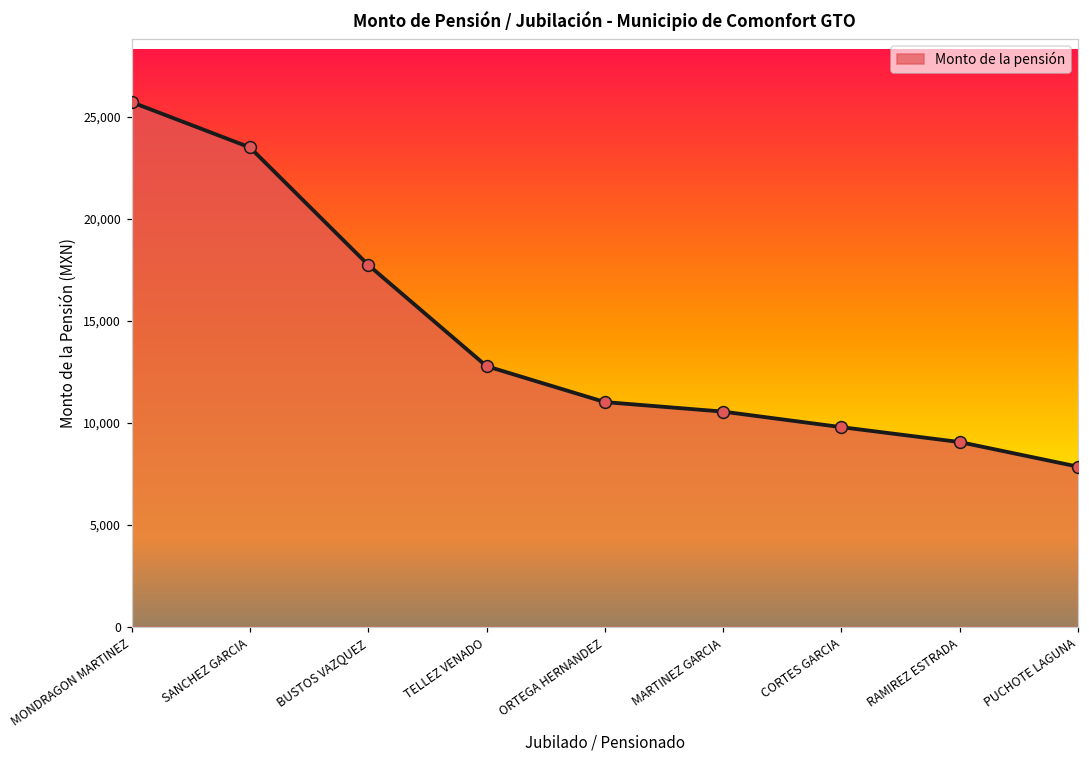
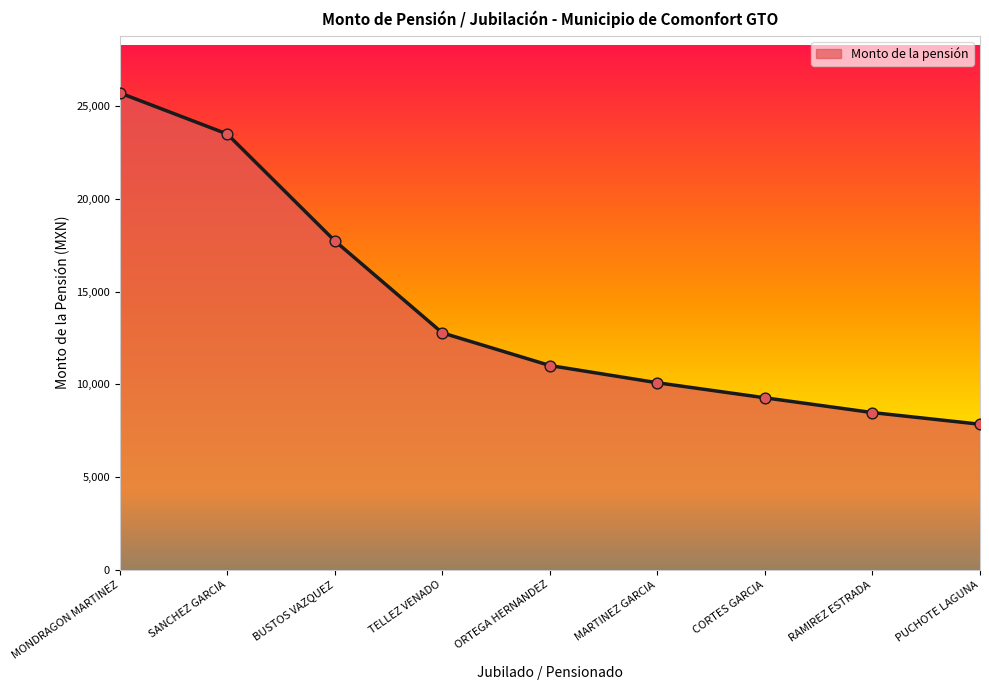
  {
    "MONDRAGON MARTINEZ": "25,700",
    "SANCHEZ GARCIA": "23,500",
    "BUSTOS VAZQUEZ": "17,700",
    "TELLEZ VENADO": "12,800",
    "ORTEGA HERNANDEZ": "11,000",
-   "MARTINEZ GARCIA": "10,500",
-   "CORTES GARCIA": "9,800",
-   "RAMIREZ ESTRADA": "9,100",
+   "MARTINEZ GARCIA": "10,100",
+   "CORTES GARCIA": "9,300",
+   "RAMIREZ ESTRADA": "8,500",
    "PUCHOTE LAGUNA": "7,900"
  }
